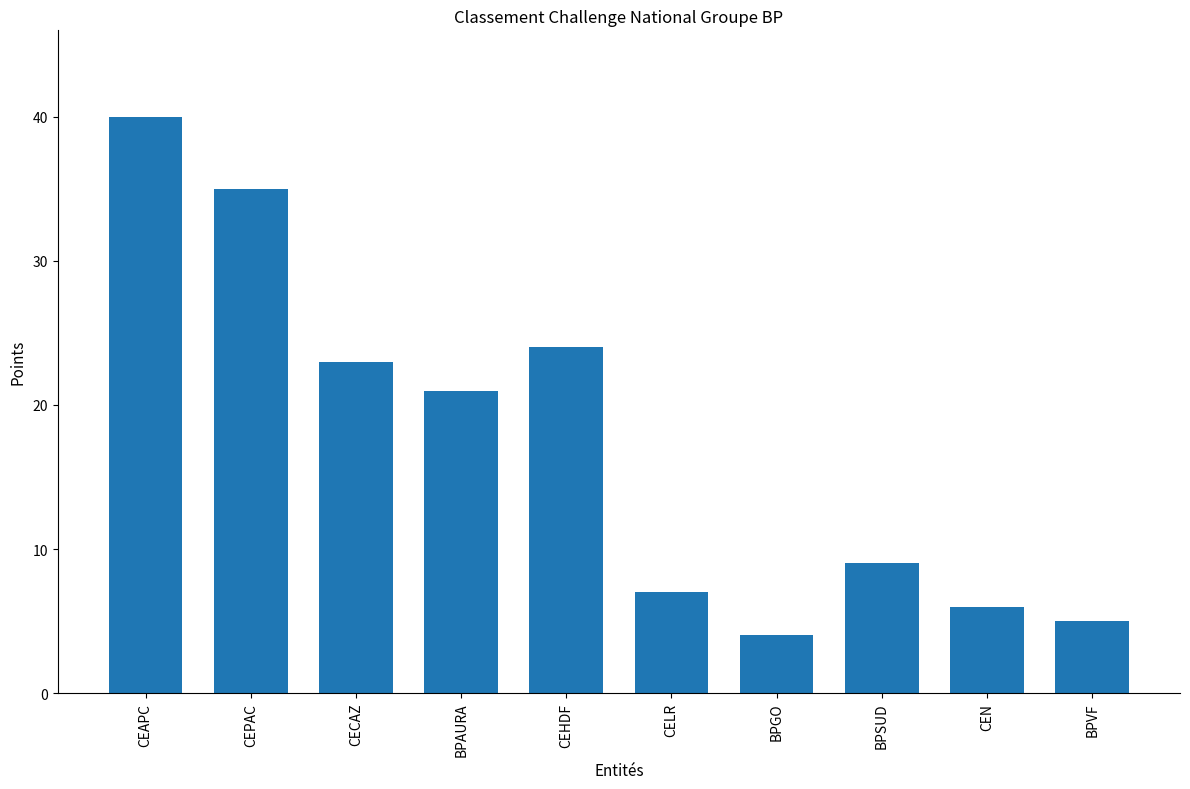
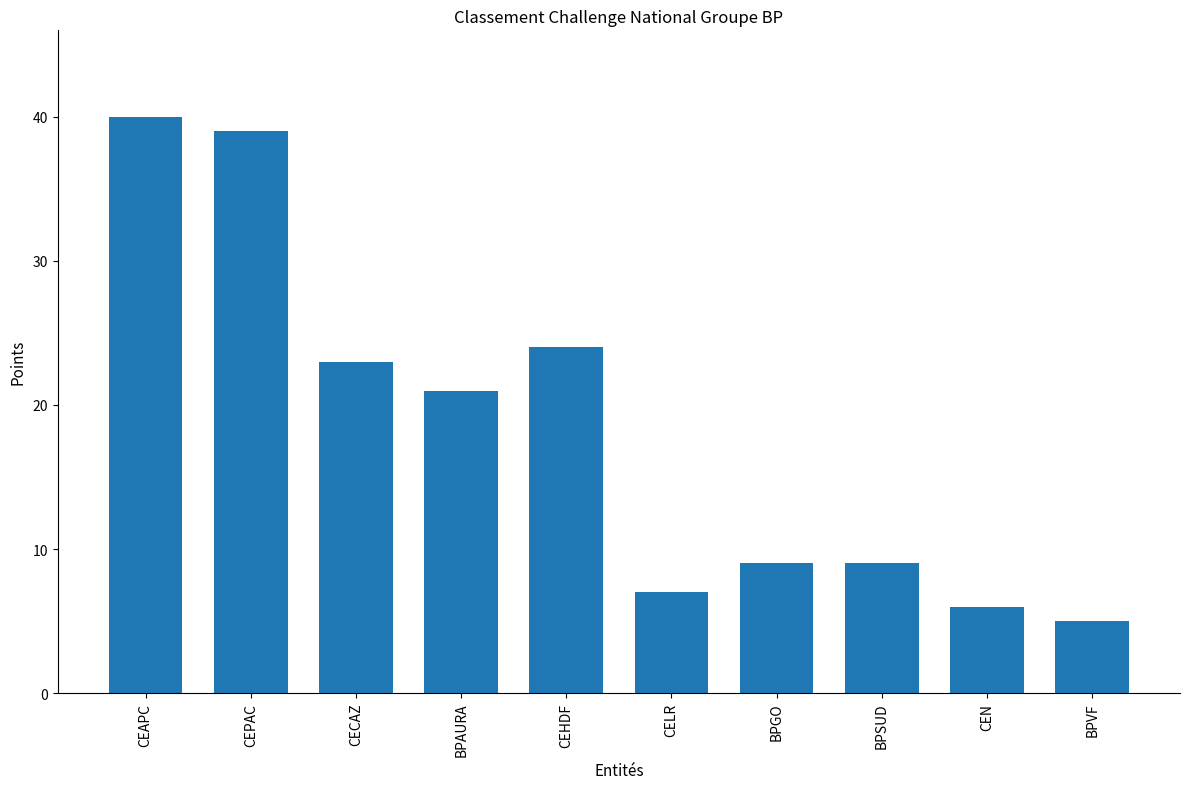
  {
    "CEAPC": 40,
-   "CEPAC": 35,
+   "CEPAC": 39,
    "CECAZ": 23,
    "BPAURA": 21,
    "CEHDF": 24,
    "CELR": 7,
-   "BPGO": 4,
+   "BPGO": 9,
    "BPSUD": 9,
    "CEN": 6,
    "BPVF": 5
  }
